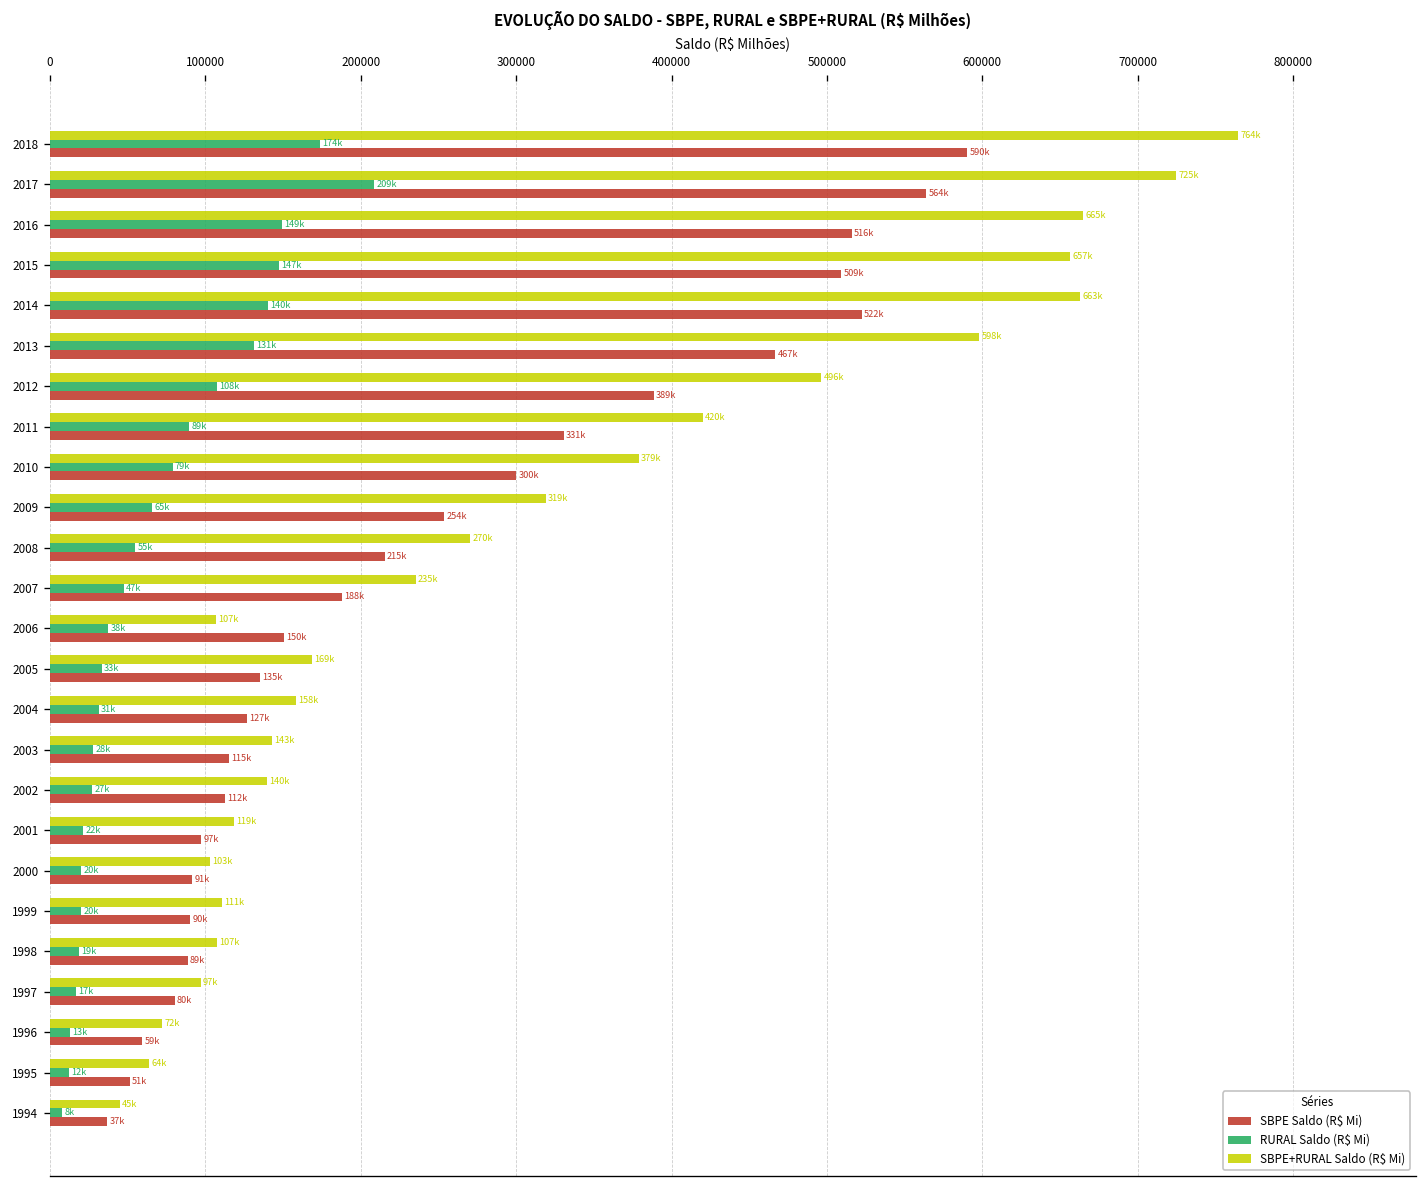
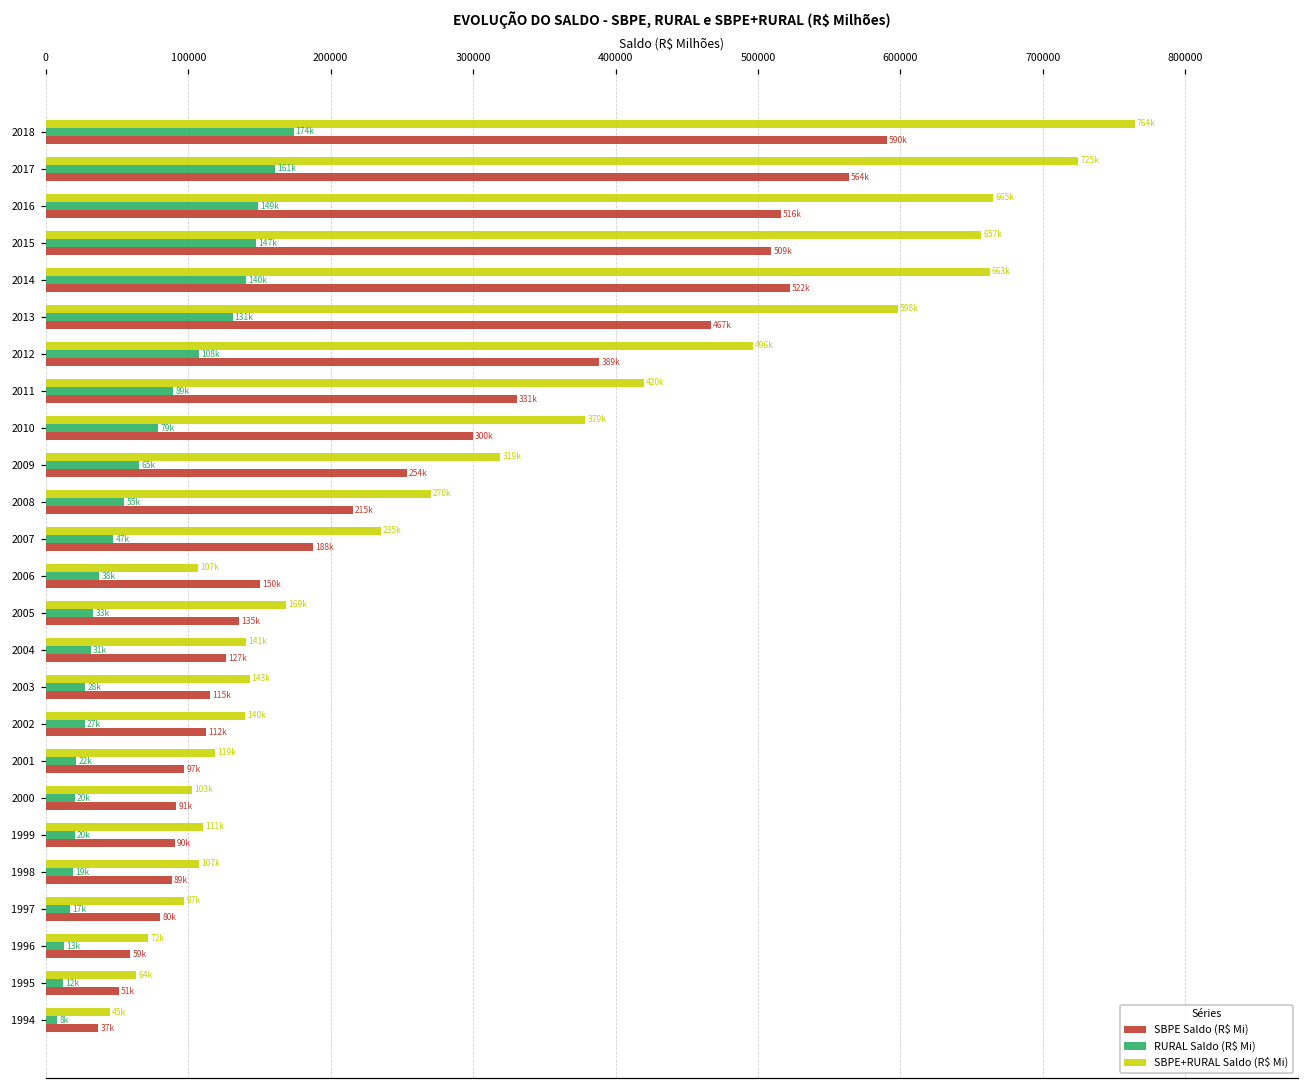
  {
    "SBPE Saldo (R$ Mi)": {
      "2018": "590k",
      "2017": "564k",
      "2016": "516k",
      "2015": "509k",
      "2014": "522k",
      "2013": "467k",
      "2012": "389k",
      "2011": "331k",
      "2010": "300k",
      "2009": "254k",
      "2008": "215k",
      "2007": "188k",
      "2006": "150k",
      "2005": "135k",
      "2004": "127k",
      "2003": "115k",
      "2002": "112k",
      "2001": "97k",
      "2000": "91k",
      "1999": "90k",
      "1998": "89k",
      "1997": "80k",
      "1996": "59k",
      "1995": "51k",
      "1994": "37k"
    },
    "RURAL Saldo (R$ Mi)": {
      "2018": "174k",
-     "2017": "209k",
+     "2017": "161k",
      "2016": "149k",
      "2015": "147k",
      "2014": "140k",
      "2013": "131k",
      "2012": "108k",
      "2011": "89k",
      "2010": "79k",
      "2009": "65k",
      "2008": "55k",
      "2007": "47k",
      "2006": "38k",
      "2005": "33k",
      "2004": "31k",
      "2003": "28k",
      "2002": "27k",
      "2001": "22k",
      "2000": "20k",
      "1999": "20k",
      "1998": "19k",
      "1997": "17k",
      "1996": "13k",
      "1995": "12k",
      "1994": "8k"
    },
    "SBPE+RURAL Saldo (R$ Mi)": {
      "2018": "764k",
      "2017": "725k",
      "2016": "665k",
      "2015": "657k",
      "2014": "663k",
      "2013": "598k",
      "2012": "496k",
      "2011": "420k",
      "2010": "379k",
      "2009": "319k",
      "2008": "270k",
      "2007": "235k",
      "2006": "107k",
      "2005": "169k",
-     "2004": "158k",
+     "2004": "141k",
      "2003": "143k",
      "2002": "140k",
      "2001": "119k",
      "2000": "103k",
      "1999": "111k",
      "1998": "107k",
      "1997": "97k",
      "1996": "72k",
      "1995": "64k",
      "1994": "45k"
    }
  }
